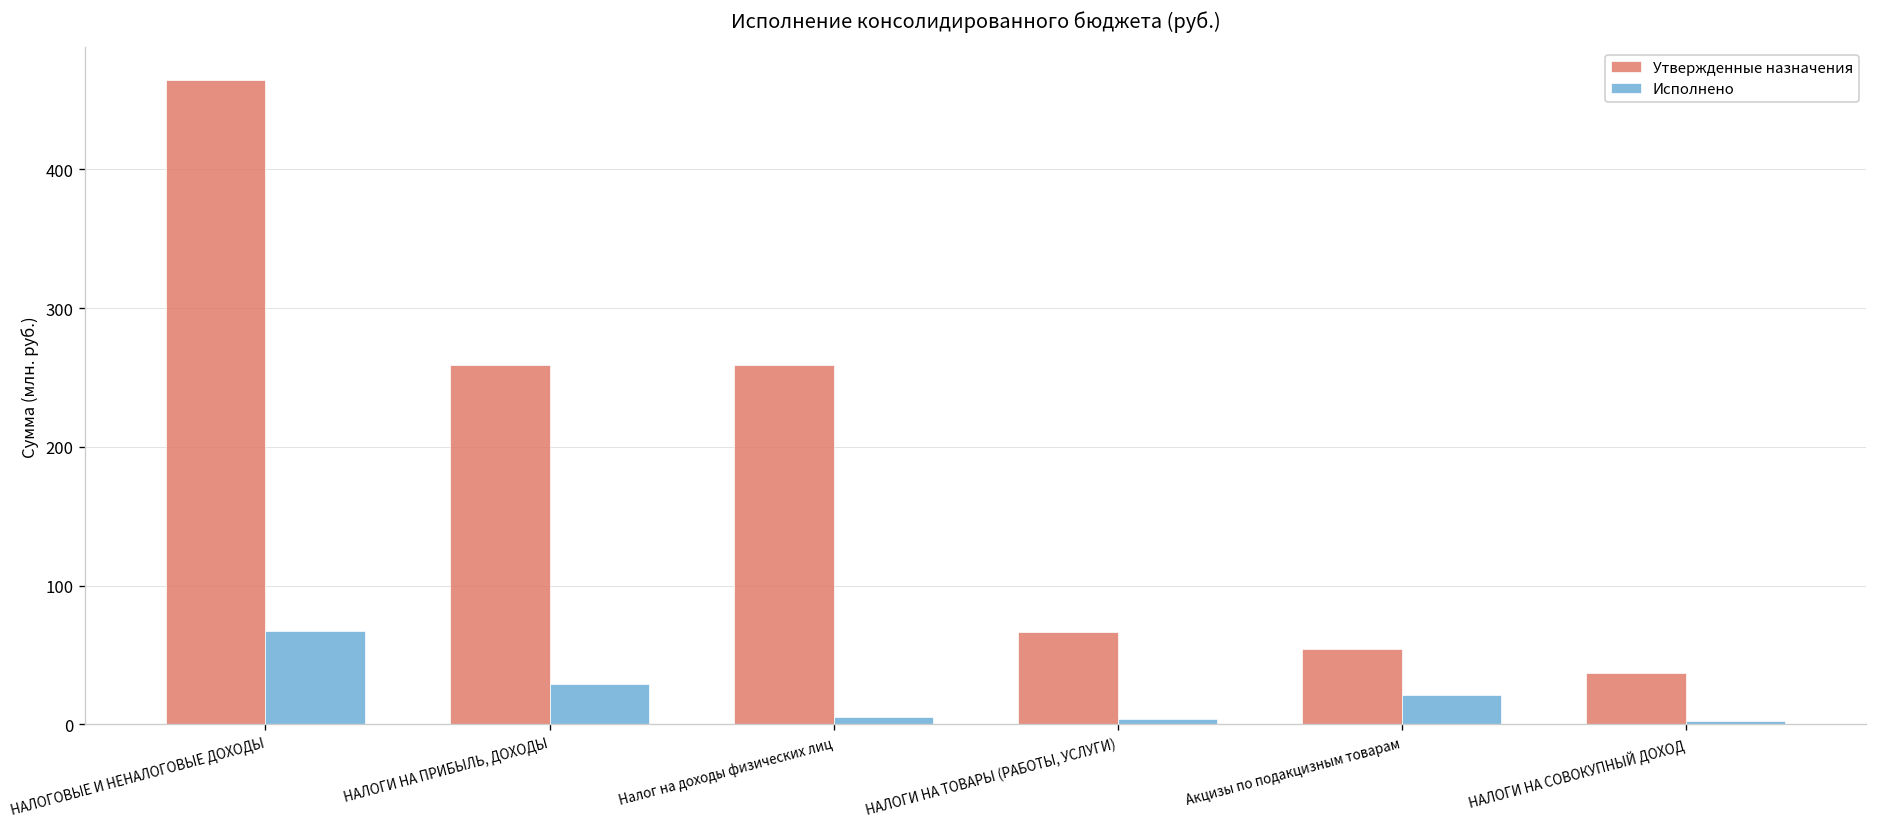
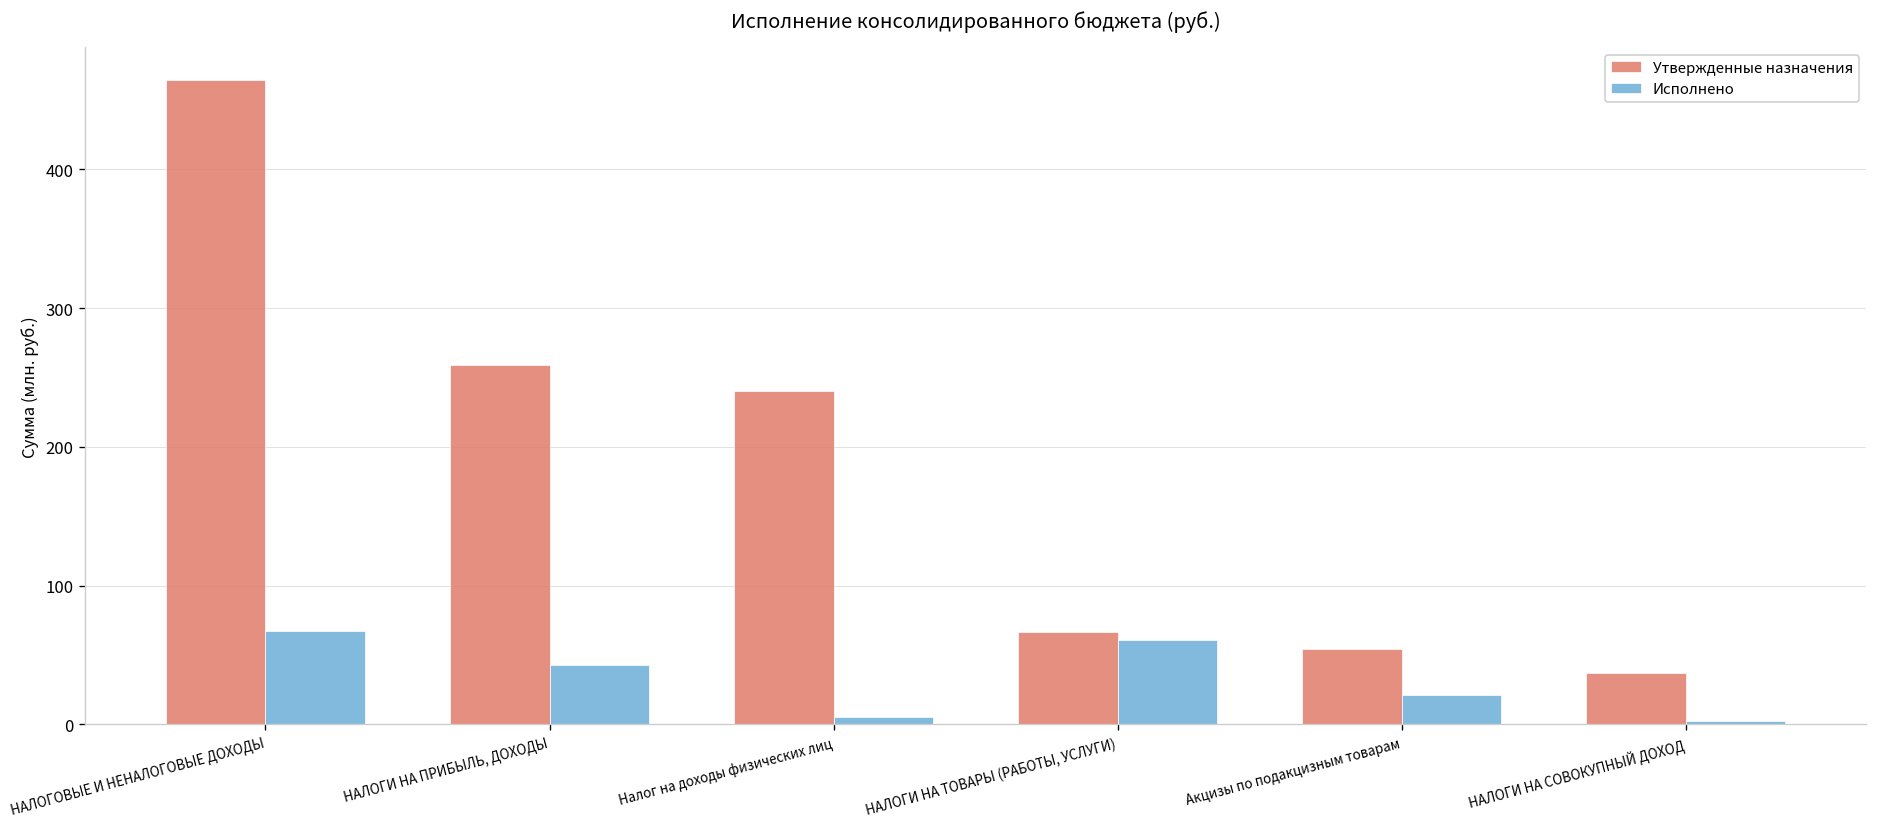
  {
    "Утвержденные назначения": {
      "НАЛОГОВЫЕ И НЕНАЛОГОВЫЕ ДОХОДЫ": 465,
      "НАЛОГИ НА ПРИБЫЛЬ, ДОХОДЫ": 259,
-     "Налог на доходы физических лиц": 259,
+     "Налог на доходы физических лиц": 240,
      "НАЛОГИ НА ТОВАРЫ (РАБОТЫ, УСЛУГИ)": 67,
      "Акцизы по подакцизным товарам": 54,
      "НАЛОГИ НА СОВОКУПНЫЙ ДОХОД": 37
    },
    "Исполнено": {
      "НАЛОГОВЫЕ И НЕНАЛОГОВЫЕ ДОХОДЫ": 67,
-     "НАЛОГИ НА ПРИБЫЛЬ, ДОХОДЫ": 29,
+     "НАЛОГИ НА ПРИБЫЛЬ, ДОХОДЫ": 43,
      "Налог на доходы физических лиц": 5,
-     "НАЛОГИ НА ТОВАРЫ (РАБОТЫ, УСЛУГИ)": 4,
+     "НАЛОГИ НА ТОВАРЫ (РАБОТЫ, УСЛУГИ)": 61,
      "Акцизы по подакцизным товарам": 21
    }
  }
